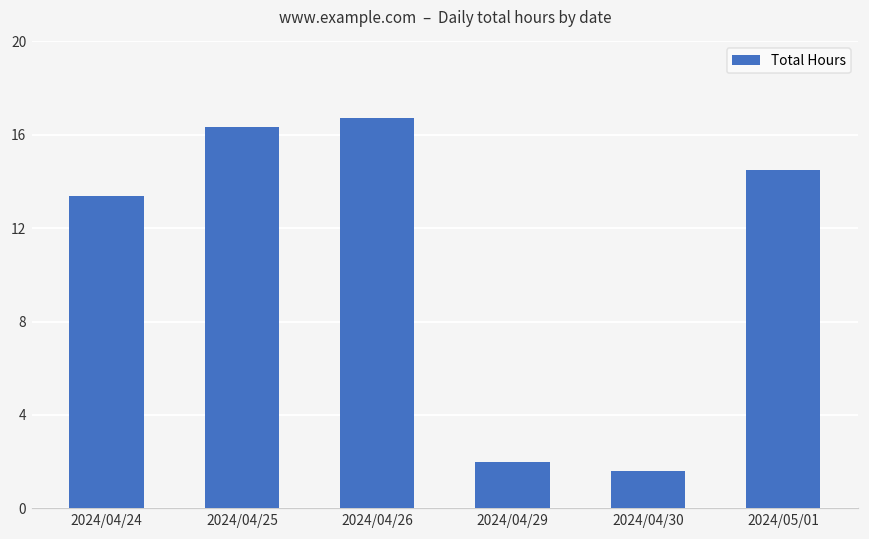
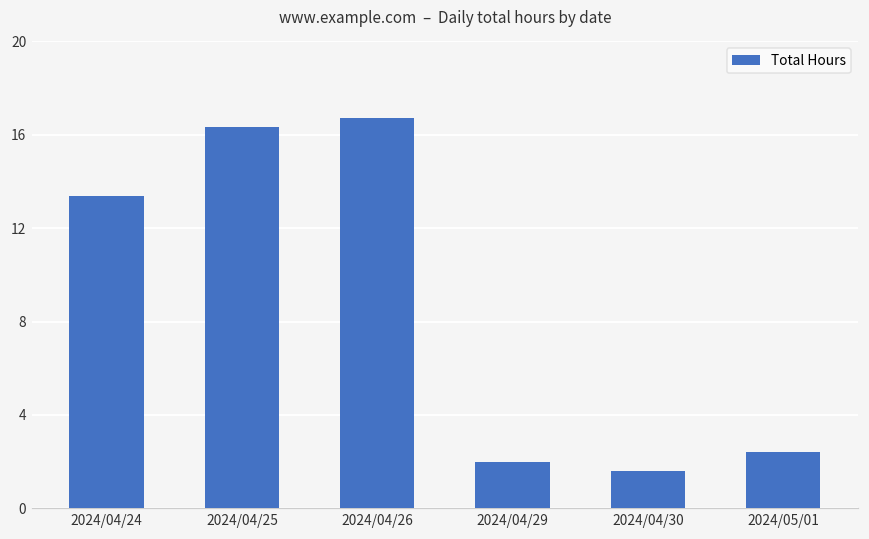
  {
    "2024/04/24": 13.4,
    "2024/04/25": 16.3,
    "2024/04/26": 16.7,
    "2024/04/29": 2.0,
    "2024/04/30": 1.6,
-   "2024/05/01": 14.5
+   "2024/05/01": 2.4
  }
